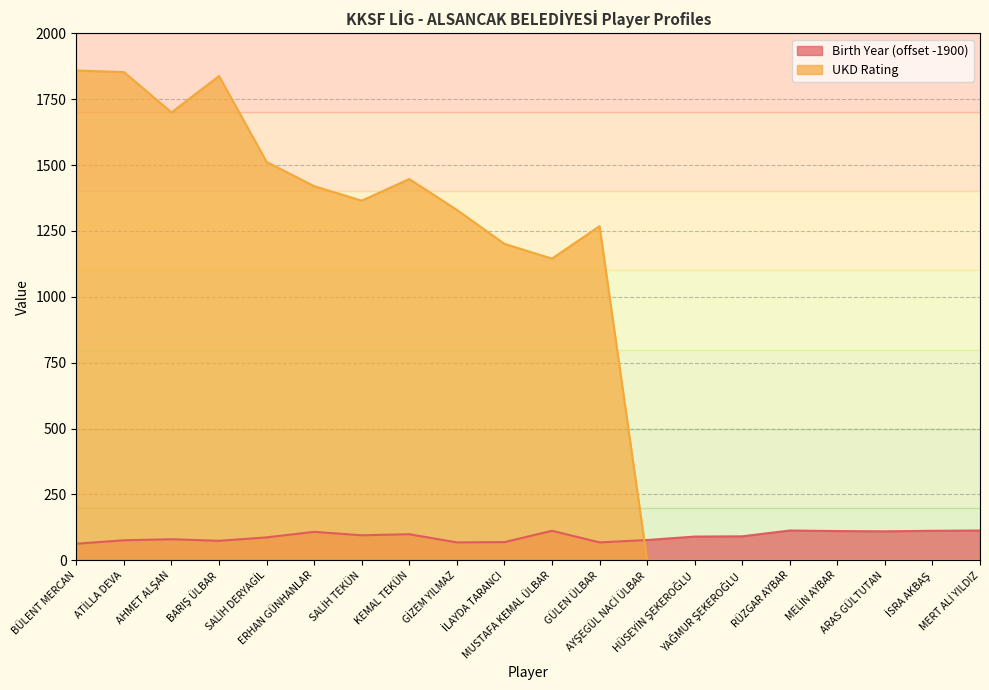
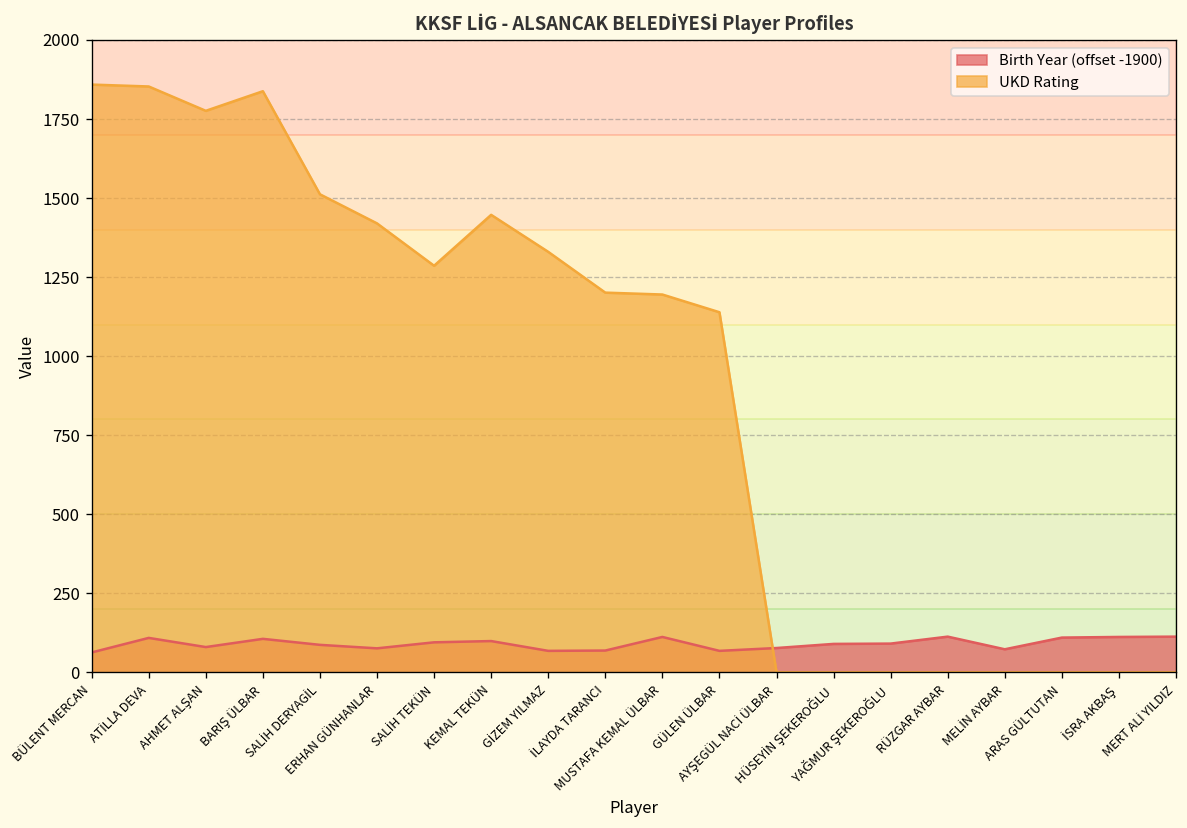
  {
    "Birth Year (offset -1900)": {
      "BÜLENT MERCAN": 60,
-     "ATİLLA DEVA": 80,
+     "ATİLLA DEVA": 110,
      "AHMET ALŞAN": 80,
-     "BARIŞ ÜLBAR": 70,
+     "BARIŞ ÜLBAR": 110,
      "SALİH DERYAGİL": 90,
-     "ERHAN GÜNHANLAR": 110,
+     "ERHAN GÜNHANLAR": 80,
      "SALİH TEKÜN": 100,
      "KEMAL TEKÜN": 100,
      "GİZEM YILMAZ": 70,
      "İLAYDA TARANCI": 70,
      "MUSTAFA KEMAL ÜLBAR": 110,
      "GÜLEN ÜLBAR": 70,
      "AYŞEGÜL NACİ ÜLBAR": 80,
      "HÜSEYİN ŞEKEROĞLU": 90,
      "YAĞMUR ŞEKEROĞLU": 90,
      "RÜZGAR AYBAR": 110,
-     "MELİN AYBAR": 110,
+     "MELİN AYBAR": 70,
      "ARAS GÜLTUTAN": 110,
      "İSRA AKBAŞ": 110,
      "MERT ALİ YILDIZ": 110
    },
    "UKD Rating": {
      "BÜLENT MERCAN": 1860,
      "ATİLLA DEVA": 1850,
-     "AHMET ALŞAN": 1700,
+     "AHMET ALŞAN": 1780,
      "BARIŞ ÜLBAR": 1840,
      "SALİH DERYAGİL": 1510,
      "ERHAN GÜNHANLAR": 1420,
-     "SALİH TEKÜN": 1370,
+     "SALİH TEKÜN": 1290,
      "KEMAL TEKÜN": 1450,
      "GİZEM YILMAZ": 1330,
      "İLAYDA TARANCI": 1200,
-     "MUSTAFA KEMAL ÜLBAR": 1150,
-     "GÜLEN ÜLBAR": 1270,
+     "MUSTAFA KEMAL ÜLBAR": 1200,
+     "GÜLEN ÜLBAR": 1140,
      "AYŞEGÜL NACİ ÜLBAR": 0,
      "HÜSEYİN ŞEKEROĞLU": 0,
      "YAĞMUR ŞEKEROĞLU": 0,
      "RÜZGAR AYBAR": 0,
      "MELİN AYBAR": 0,
      "ARAS GÜLTUTAN": 0,
      "İSRA AKBAŞ": 0,
      "MERT ALİ YILDIZ": 0
    }
  }
